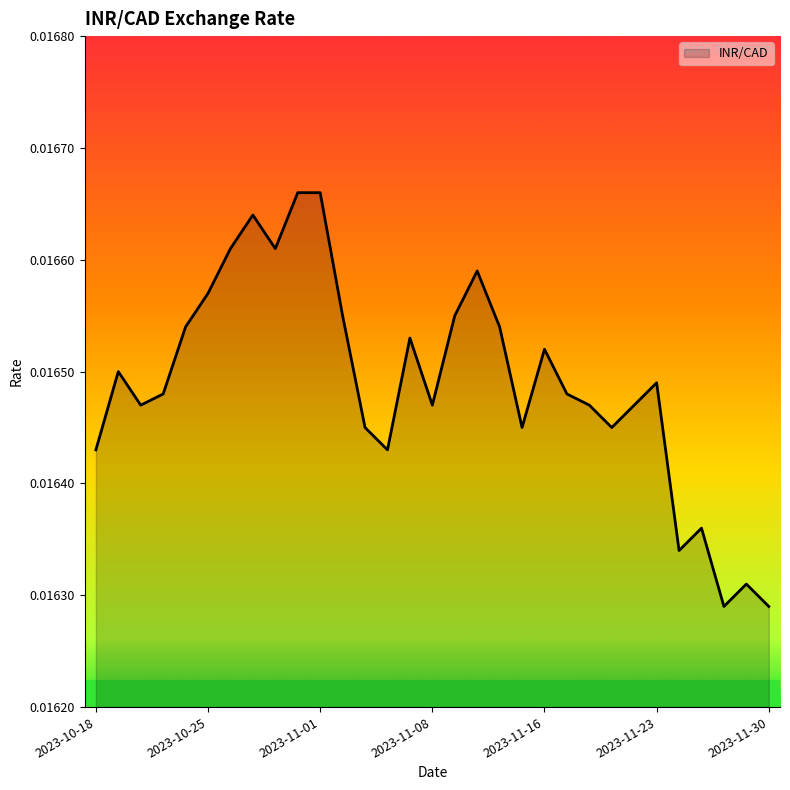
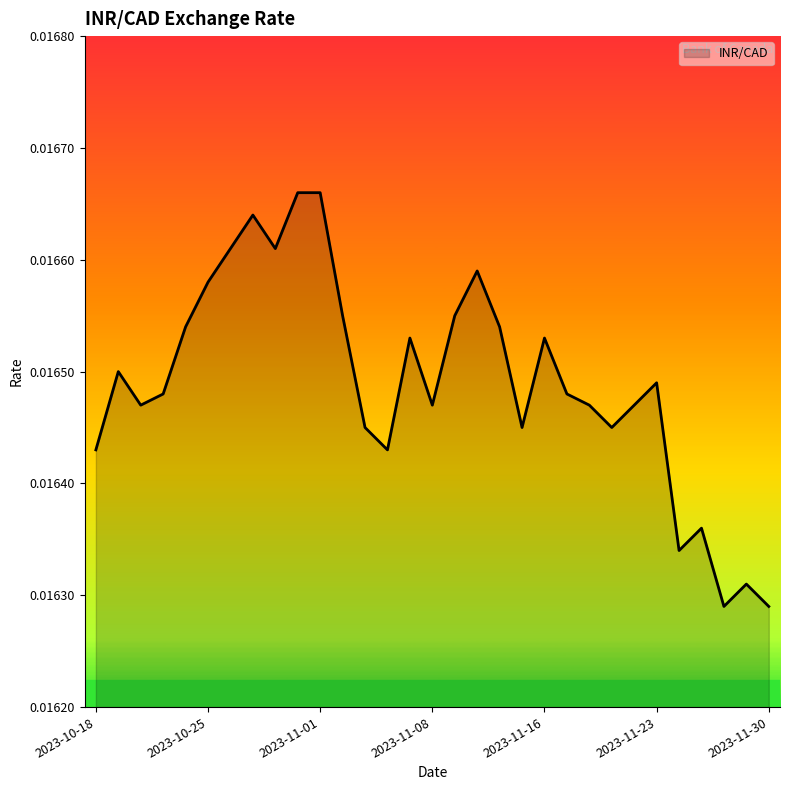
  {
    "2023-10-18": 0.01643,
-   "2023-10-25": 0.01657,
+   "2023-10-25": 0.01658,
    "2023-11-01": 0.01666,
    "2023-11-08": 0.01647,
-   "2023-11-16": 0.01652,
+   "2023-11-16": 0.01653,
    "2023-11-23": 0.01649,
    "2023-11-30": 0.01629
  }
